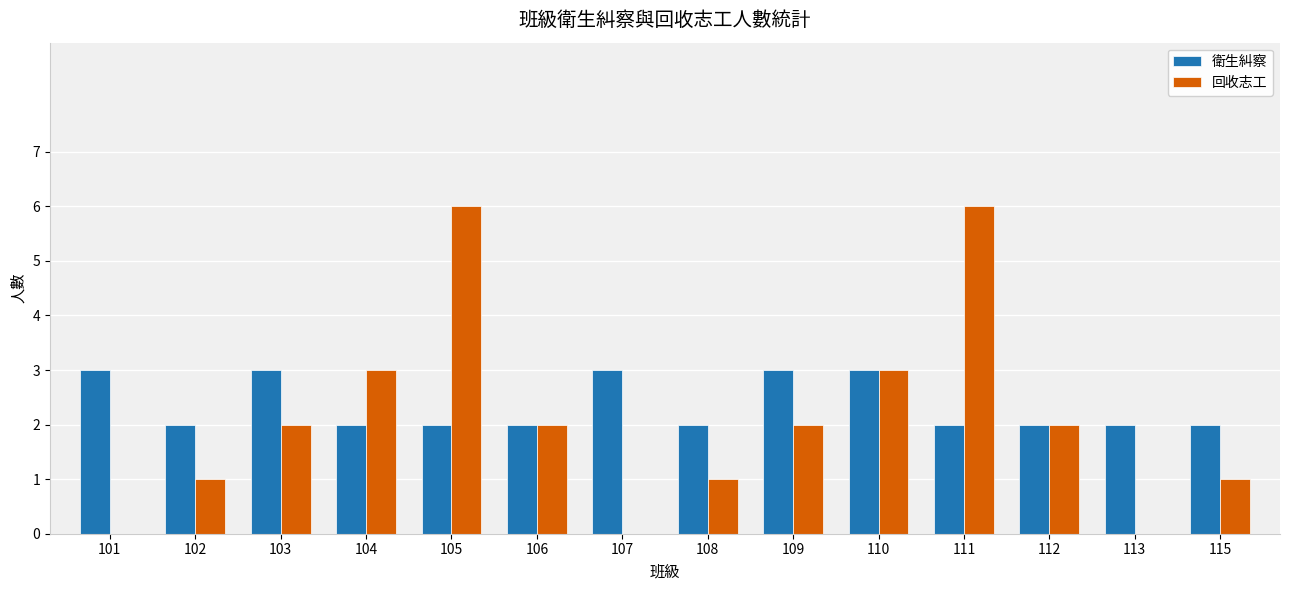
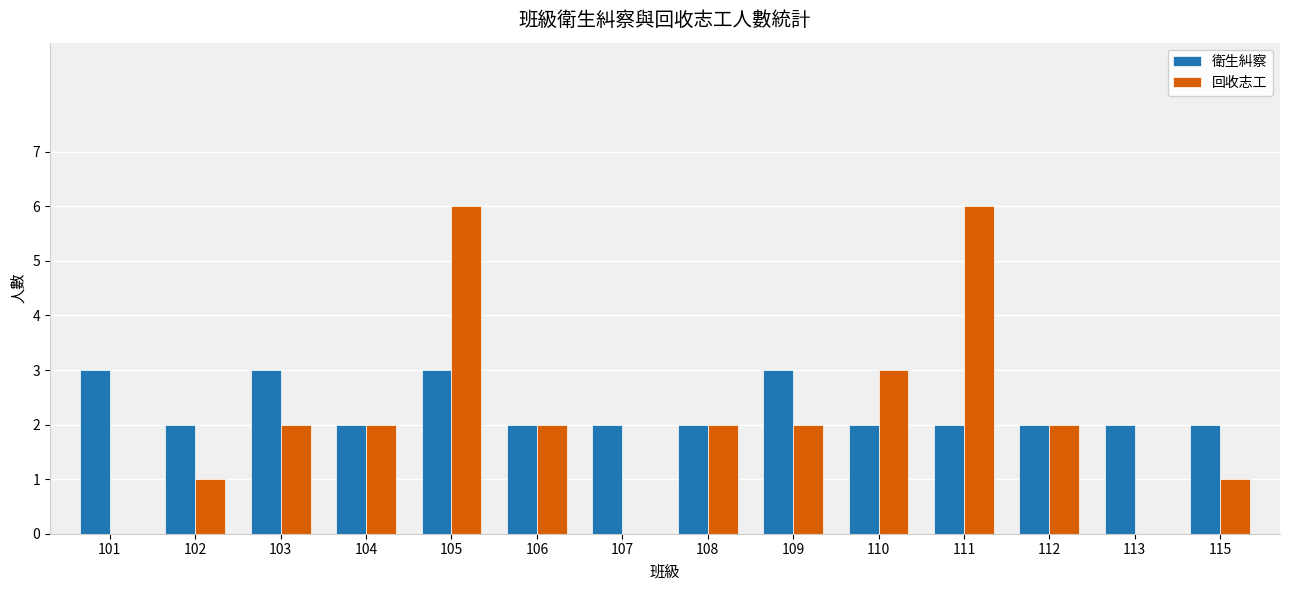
  {
    "衛生糾察": {
      "101": 3,
      "102": 2,
      "103": 3,
      "104": 2,
-     "105": 2,
+     "105": 3,
      "106": 2,
-     "107": 3,
+     "107": 2,
      "108": 2,
      "109": 3,
-     "110": 3,
+     "110": 2,
      "111": 2,
      "112": 2,
      "113": 2,
      "115": 2
    },
    "回收志工": {
      "101": 0,
      "102": 1,
      "103": 2,
-     "104": 3,
+     "104": 2,
      "105": 6,
      "106": 2,
      "107": 0,
-     "108": 1,
+     "108": 2,
      "109": 2,
      "110": 3,
      "111": 6,
      "112": 2,
      "113": 0,
      "115": 1
    }
  }
